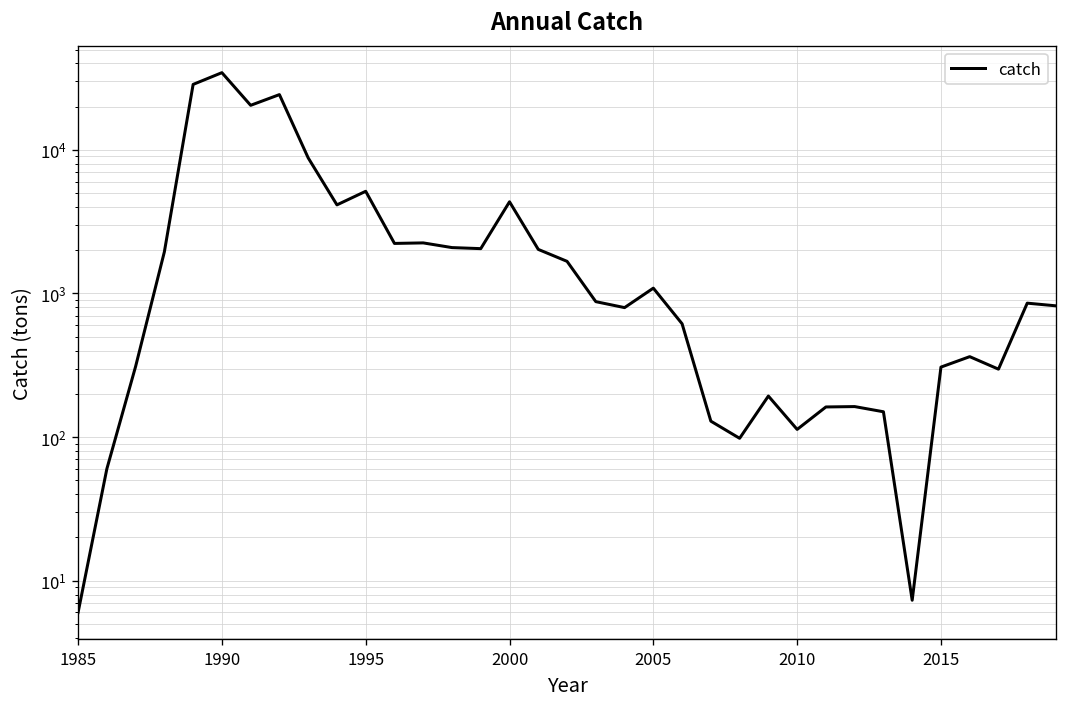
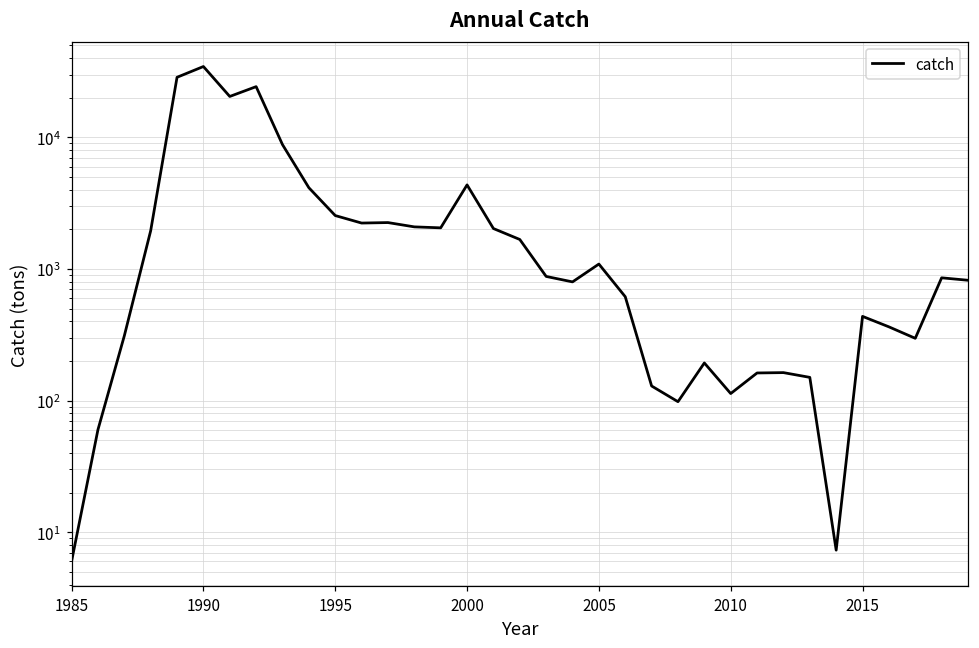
  {
    "1985": 6,
    "1990": 35000,
-   "1995": 5100,
+   "1995": 2500,
    "2000": 4400,
    "2005": 1100,
    "2010": 110,
-   "2015": 310
+   "2015": 440
  }
